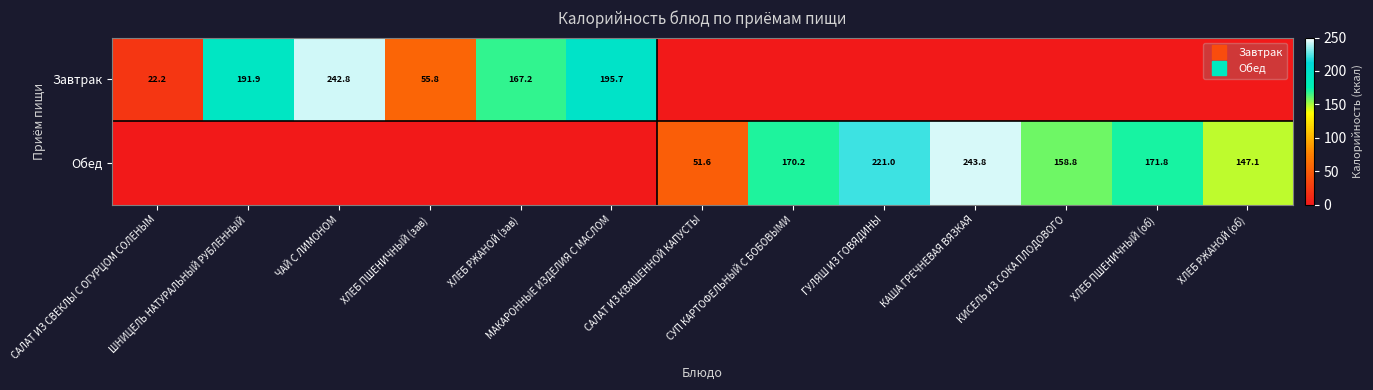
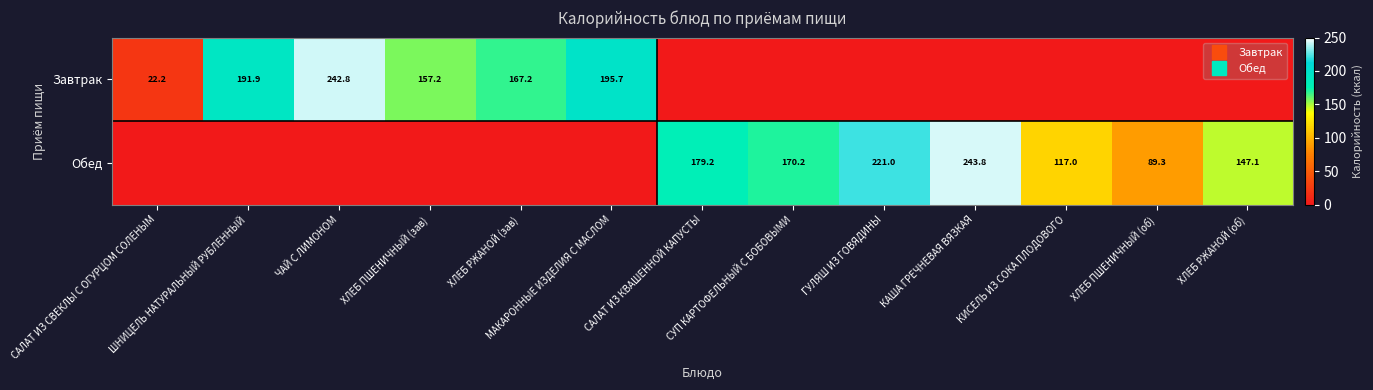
  {
    "Завтрак": {
      "САЛАТ ИЗ СВЕКЛЫ С ОГУРЦОМ СОЛЕНЫМ": 22.2,
      "ШНИЦЕЛЬ НАТУРАЛЬНЫЙ РУБЛЕННЫЙ": 191.9,
      "ЧАЙ С ЛИМОНОМ": 242.8,
-     "ХЛЕБ ПШЕНИЧНЫЙ (зав)": 55.8,
+     "ХЛЕБ ПШЕНИЧНЫЙ (зав)": 157.2,
      "ХЛЕБ РЖАНОЙ (зав)": 167.2,
      "МАКАРОННЫЕ ИЗДЕЛИЯ С МАСЛОМ": 195.7
    },
    "Обед": {
-     "САЛАТ ИЗ КВАШЕННОЙ КАПУСТЫ": 51.6,
+     "САЛАТ ИЗ КВАШЕННОЙ КАПУСТЫ": 179.2,
      "СУП КАРТОФЕЛЬНЫЙ С БОБОВЫМИ": 170.2,
      "ГУЛЯШ ИЗ ГОВЯДИНЫ": 221.0,
      "КАША ГРЕЧНЕВАЯ ВЯЗКАЯ": 243.8,
-     "КИСЕЛЬ ИЗ СОКА ПЛОДОВОГО": 158.8,
-     "ХЛЕБ ПШЕНИЧНЫЙ (об)": 171.8,
+     "КИСЕЛЬ ИЗ СОКА ПЛОДОВОГО": 117.0,
+     "ХЛЕБ ПШЕНИЧНЫЙ (об)": 89.3,
      "ХЛЕБ РЖАНОЙ (об)": 147.1
    }
  }
